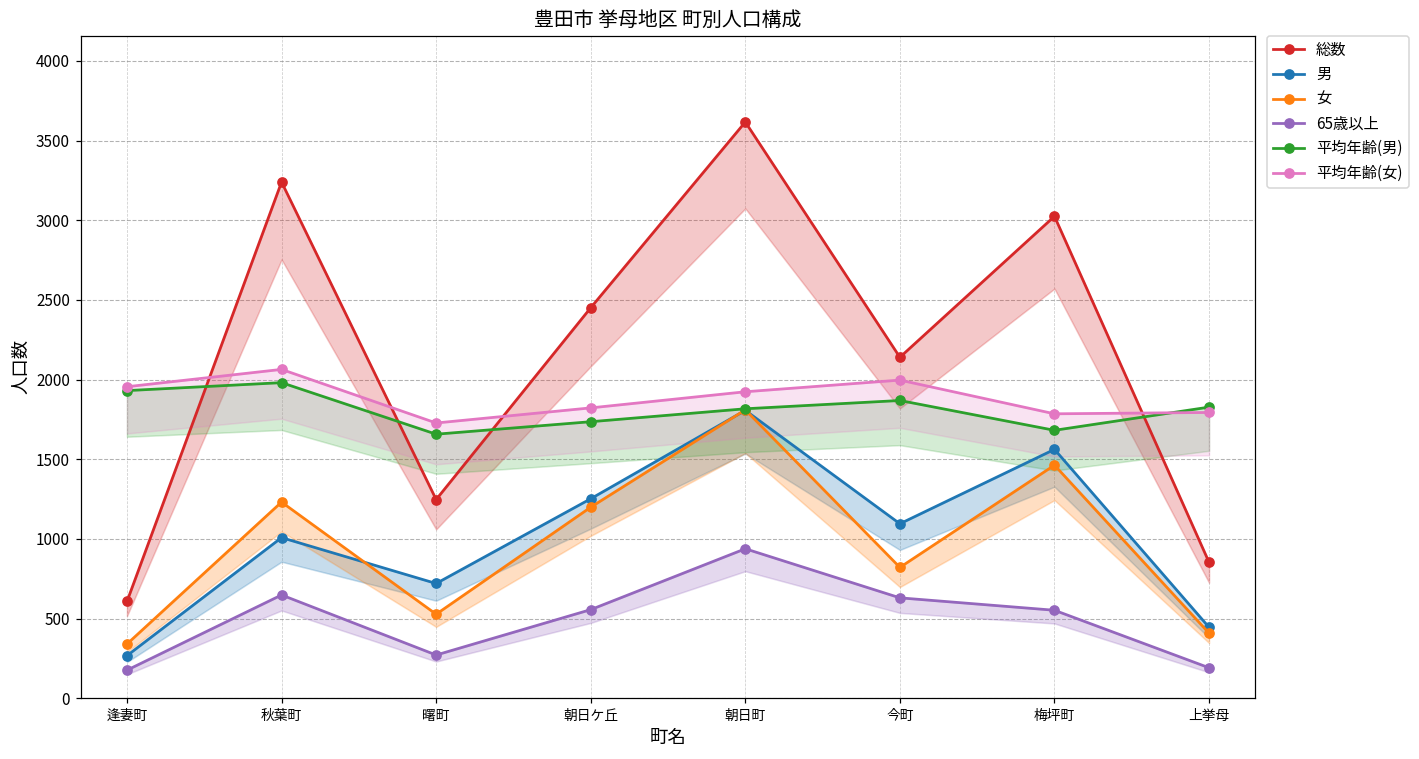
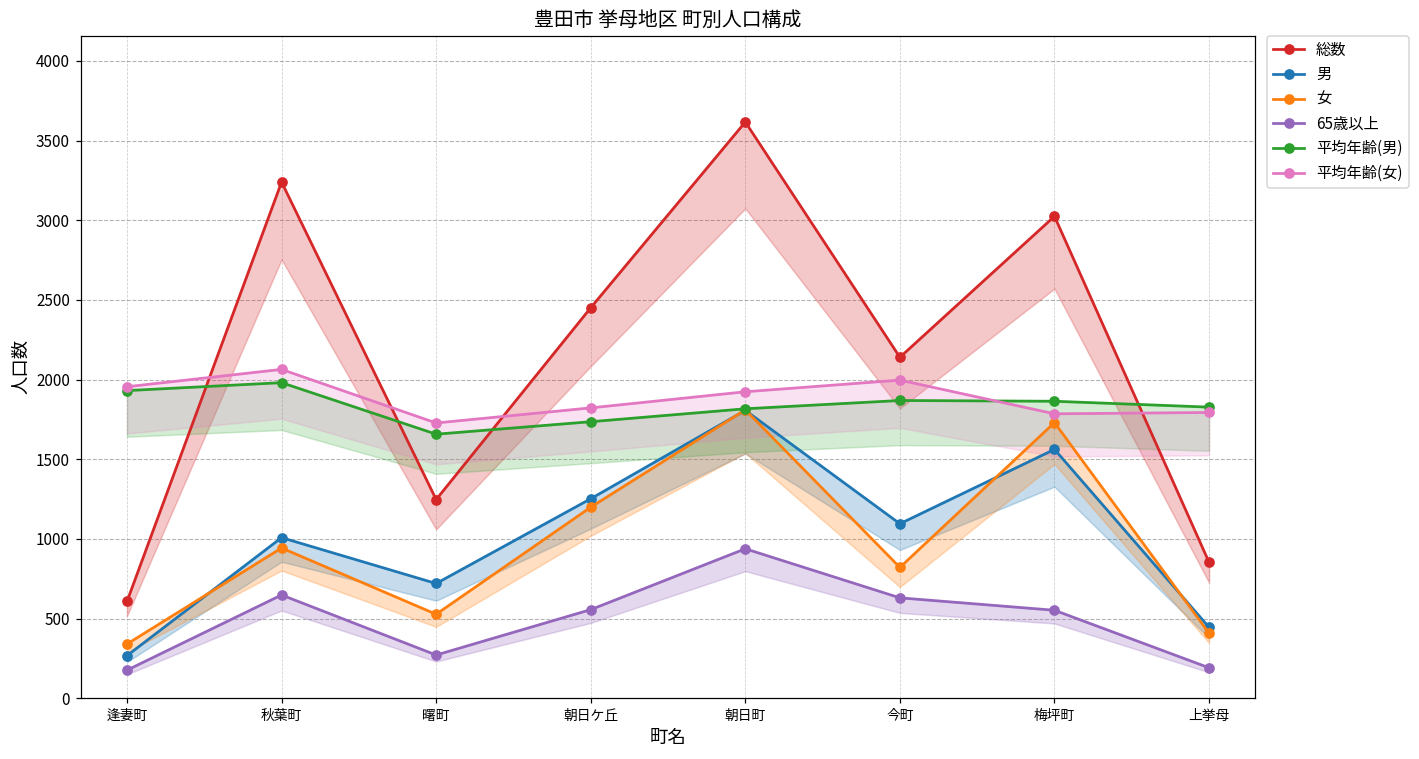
  {
    "総数": {
      "逢妻町": 610,
      "秋葉町": 3240,
      "曙町": 1250,
      "朝日ケ丘": 2450,
      "朝日町": 3620,
      "今町": 2140,
      "梅坪町": 3030,
      "上挙母": 850
    },
    "男": {
      "逢妻町": 270,
      "秋葉町": 1010,
      "曙町": 720,
      "朝日ケ丘": 1250,
      "今町": 1100,
      "梅坪町": 1560,
      "上挙母": 450
    },
    "女": {
      "逢妻町": 340,
-     "秋葉町": 1230,
+     "秋葉町": 940,
      "曙町": 530,
      "朝日ケ丘": 1200,
      "今町": 820,
-     "梅坪町": 1460,
+     "梅坪町": 1730,
      "上挙母": 410
    },
    "65歳以上": {
      "逢妻町": 180,
      "秋葉町": 650,
      "曙町": 270,
      "朝日ケ丘": 560,
      "朝日町": 940,
      "今町": 630,
      "梅坪町": 550,
      "上挙母": 190
    },
    "平均年齢(男)": {
      "逢妻町": 1930,
      "秋葉町": 1980,
      "曙町": 1660,
      "朝日ケ丘": 1740,
      "今町": 1870,
-     "梅坪町": 1680,
+     "梅坪町": 1860,
      "上挙母": 1830
    },
    "平均年齢(女)": {
      "逢妻町": 1960,
      "秋葉町": 2060,
      "曙町": 1730,
      "朝日ケ丘": 1820,
      "朝日町": 1920,
      "今町": 2000,
      "梅坪町": 1790,
      "上挙母": 1790
    }
  }
